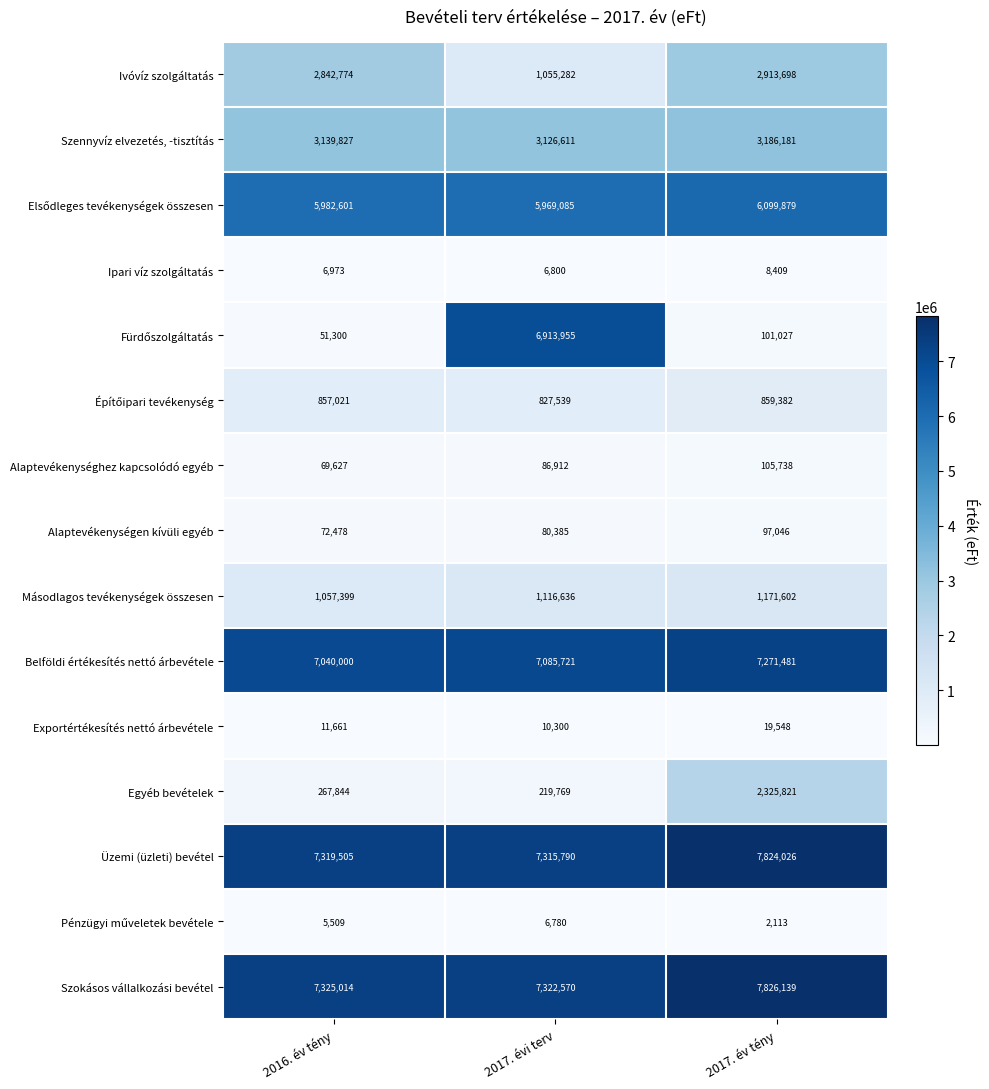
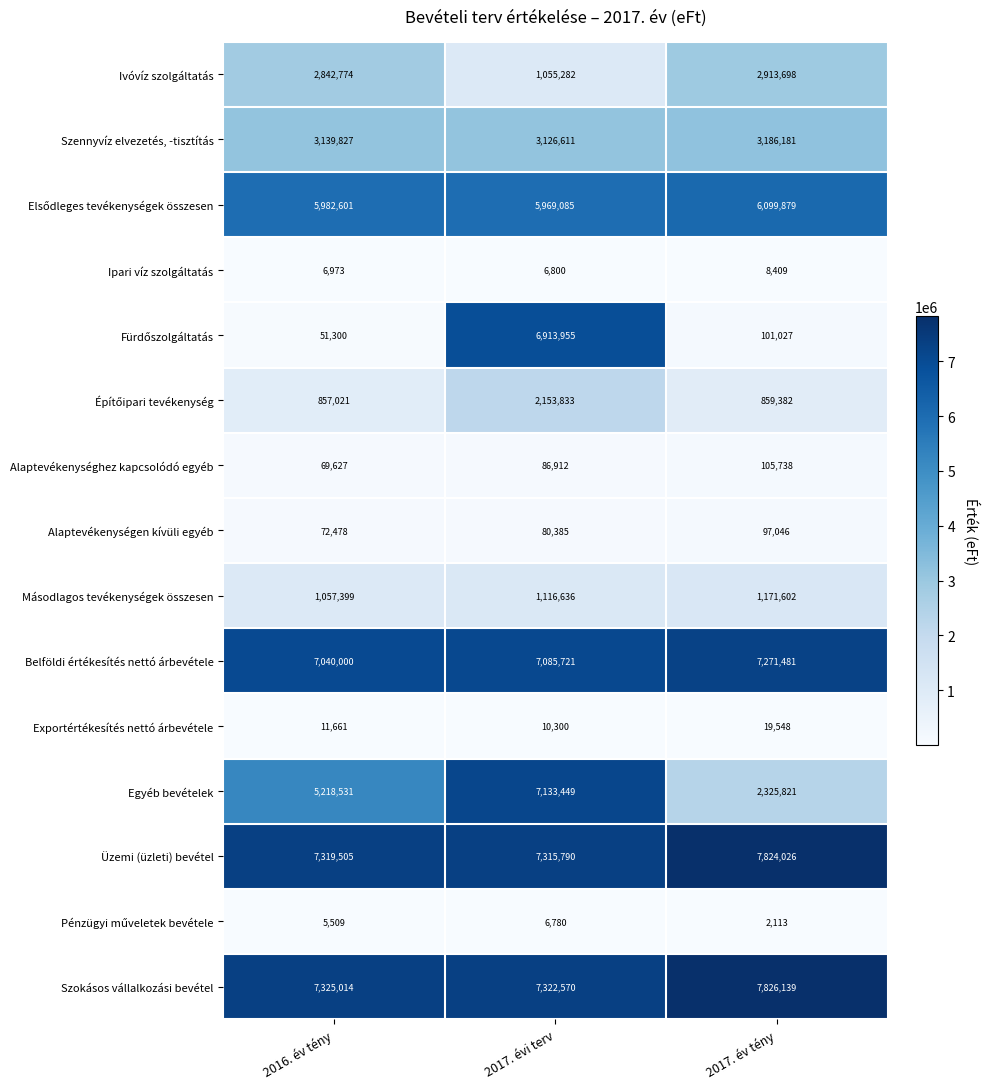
  {
    "Ivóvíz szolgáltatás": {
      "2016. év tény": "2,842,774",
      "2017. évi terv": "1,055,282",
      "2017. év tény": "2,913,698"
    },
    "Szennyvíz elvezetés, -tisztítás": {
      "2016. év tény": "3,139,827",
      "2017. évi terv": "3,126,611",
      "2017. év tény": "3,186,181"
    },
    "Elsődleges tevékenységek összesen": {
      "2016. év tény": "5,982,601",
      "2017. évi terv": "5,969,085",
      "2017. év tény": "6,099,879"
    },
    "Ipari víz szolgáltatás": {
      "2016. év tény": "6,973",
      "2017. évi terv": "6,800",
      "2017. év tény": "8,409"
    },
    "Fürdőszolgáltatás": {
      "2016. év tény": "51,300",
      "2017. évi terv": "6,913,955",
      "2017. év tény": "101,027"
    },
    "Építőipari tevékenység": {
      "2016. év tény": "857,021",
-     "2017. évi terv": "827,539",
+     "2017. évi terv": "2,153,833",
      "2017. év tény": "859,382"
    },
    "Alaptevékenységhez kapcsolódó egyéb": {
      "2016. év tény": "69,627",
      "2017. évi terv": "86,912",
      "2017. év tény": "105,738"
    },
    "Alaptevékenységen kívüli egyéb": {
      "2016. év tény": "72,478",
      "2017. évi terv": "80,385",
      "2017. év tény": "97,046"
    },
    "Másodlagos tevékenységek összesen": {
      "2016. év tény": "1,057,399",
      "2017. évi terv": "1,116,636",
      "2017. év tény": "1,171,602"
    },
    "Belföldi értékesítés nettó árbevétele": {
      "2016. év tény": "7,040,000",
      "2017. évi terv": "7,085,721",
      "2017. év tény": "7,271,481"
    },
    "Exportértékesítés nettó árbevétele": {
      "2016. év tény": "11,661",
      "2017. évi terv": "10,300",
      "2017. év tény": "19,548"
    },
    "Egyéb bevételek": {
-     "2016. év tény": "267,844",
-     "2017. évi terv": "219,769",
+     "2016. év tény": "5,218,531",
+     "2017. évi terv": "7,133,449",
      "2017. év tény": "2,325,821"
    },
    "Üzemi (üzleti) bevétel": {
      "2016. év tény": "7,319,505",
      "2017. évi terv": "7,315,790",
      "2017. év tény": "7,824,026"
    },
    "Pénzügyi műveletek bevétele": {
      "2016. év tény": "5,509",
      "2017. évi terv": "6,780",
      "2017. év tény": "2,113"
    },
    "Szokásos vállalkozási bevétel": {
      "2016. év tény": "7,325,014",
      "2017. évi terv": "7,322,570",
      "2017. év tény": "7,826,139"
    }
  }
